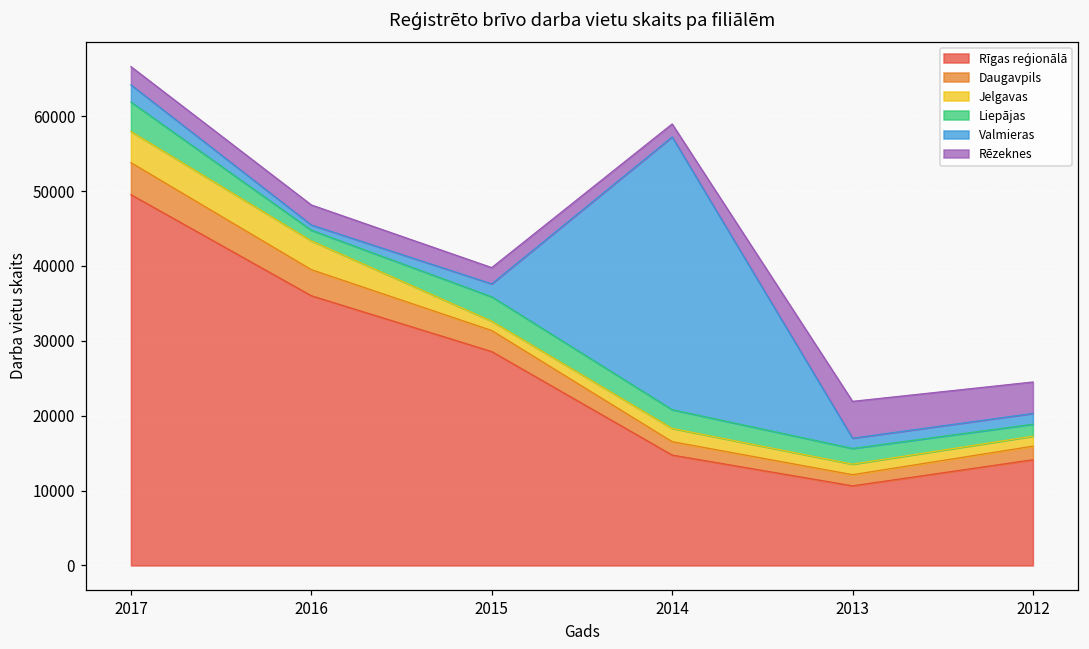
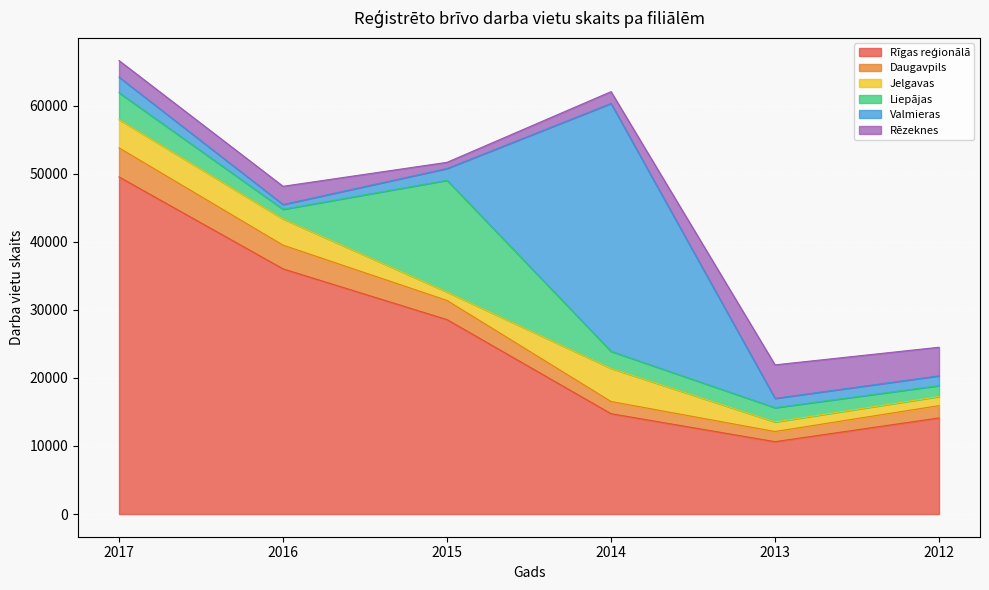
  {
    "Jelgavas": {
      "2017": 4000,
      "2016": 4000,
      "2015": 1000,
-     "2014": 2000,
+     "2014": 5000,
      "2013": 1000,
      "2012": 1000
    },
    "Liepājas": {
      "2017": 4000,
      "2016": 1000,
-     "2015": 3000,
+     "2015": 16000,
      "2014": 2000,
      "2013": 2000,
      "2012": 2000
    },
    "Valmieras": {
      "2017": 2000,
      "2016": 1000,
      "2015": 2000,
      "2014": 36000,
      "2013": 1000,
      "2012": 1000
    },
    "Rēzeknes": {
      "2017": 2000,
      "2016": 3000,
-     "2015": 2000,
+     "2015": 1000,
      "2014": 2000,
      "2013": 5000,
      "2012": 4000
    }
  }
